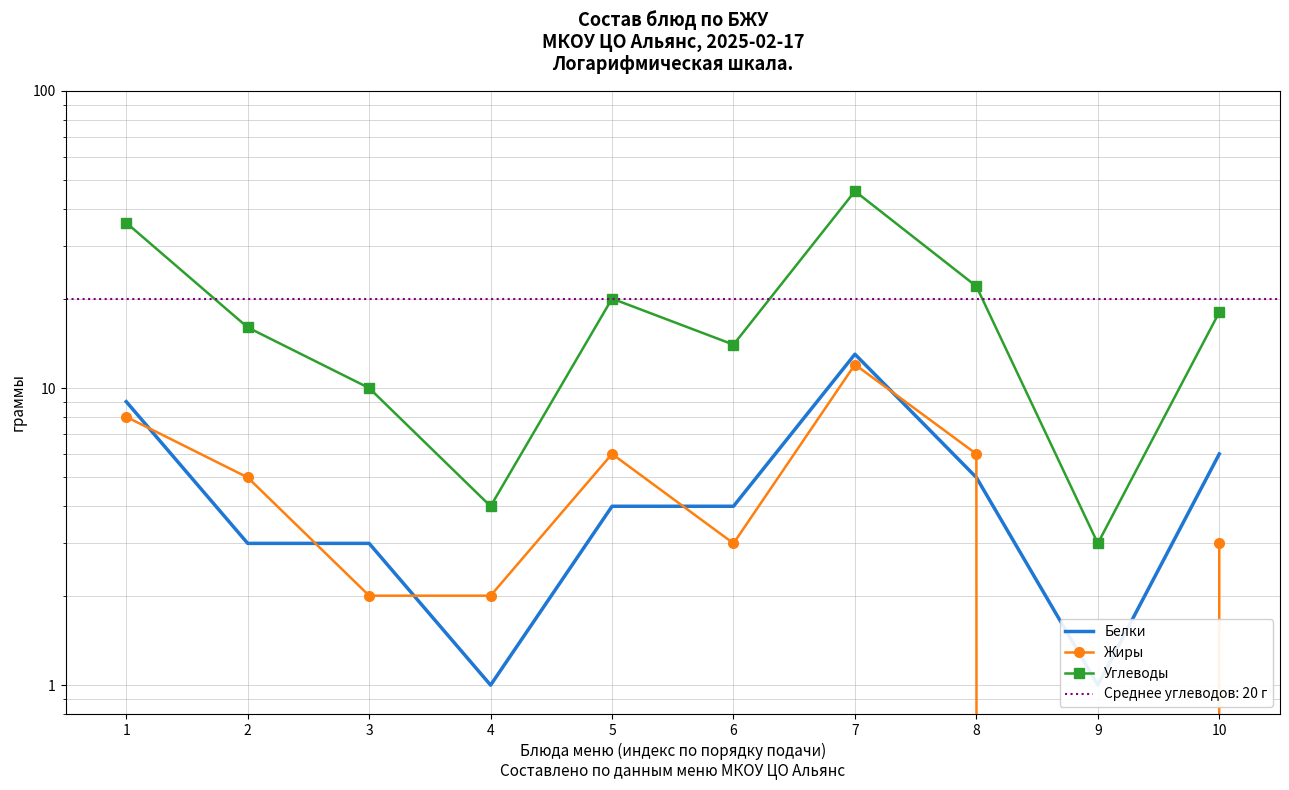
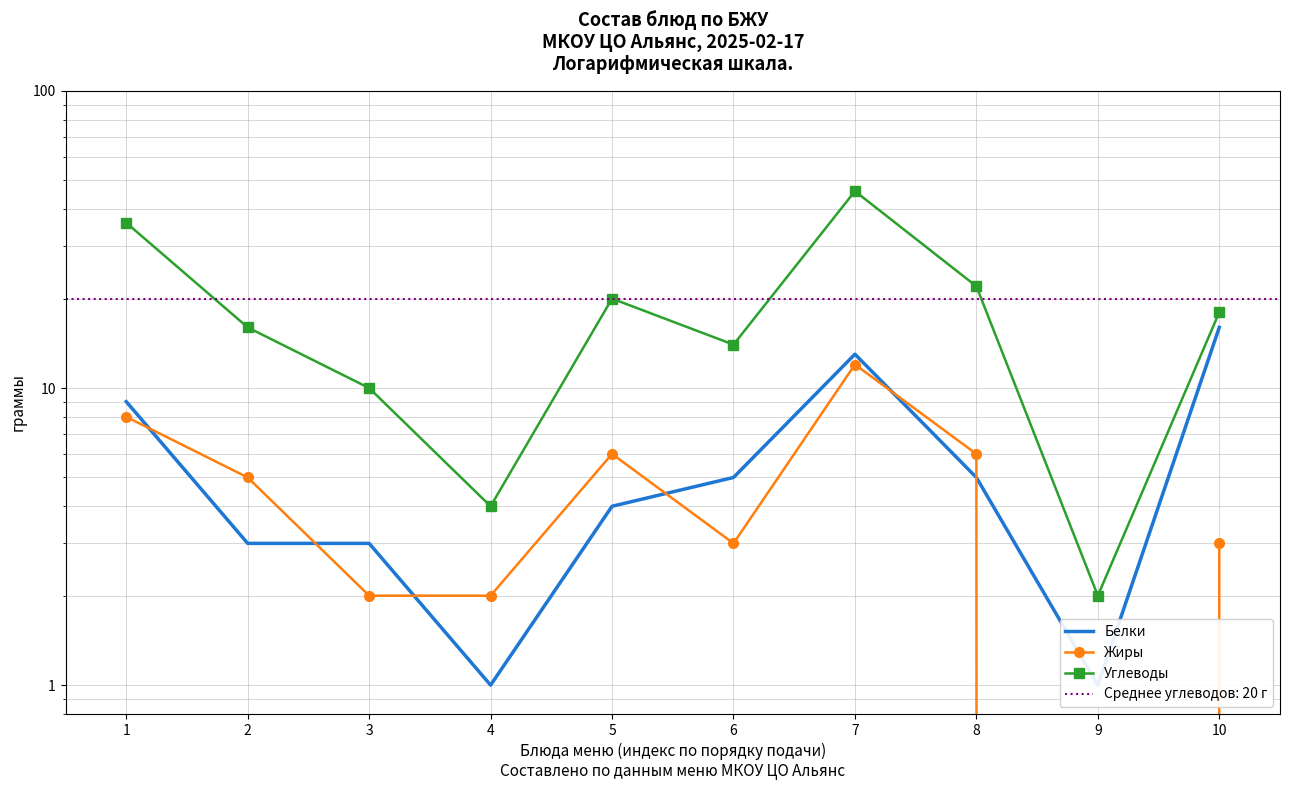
  {
    "Белки": {
      "1": 9,
      "2": 3,
      "3": 3,
      "4": 1,
      "5": 4,
-     "6": 4,
+     "6": 5,
      "7": 13,
      "8": 5,
-     "10": 6
+     "10": 16
    },
    "Жиры": {
      "1": 8,
      "2": 5,
      "3": 2,
      "4": 2,
      "5": 6,
      "6": 3,
      "7": 12,
      "8": 6,
      "10": 3
    },
    "Углеводы": {
      "1": 36,
      "2": 16,
      "3": 10,
      "4": 4,
      "5": 20,
      "6": 14,
      "7": 46,
      "8": 22,
-     "9": 3,
+     "9": 2,
      "10": 18
    }
  }
